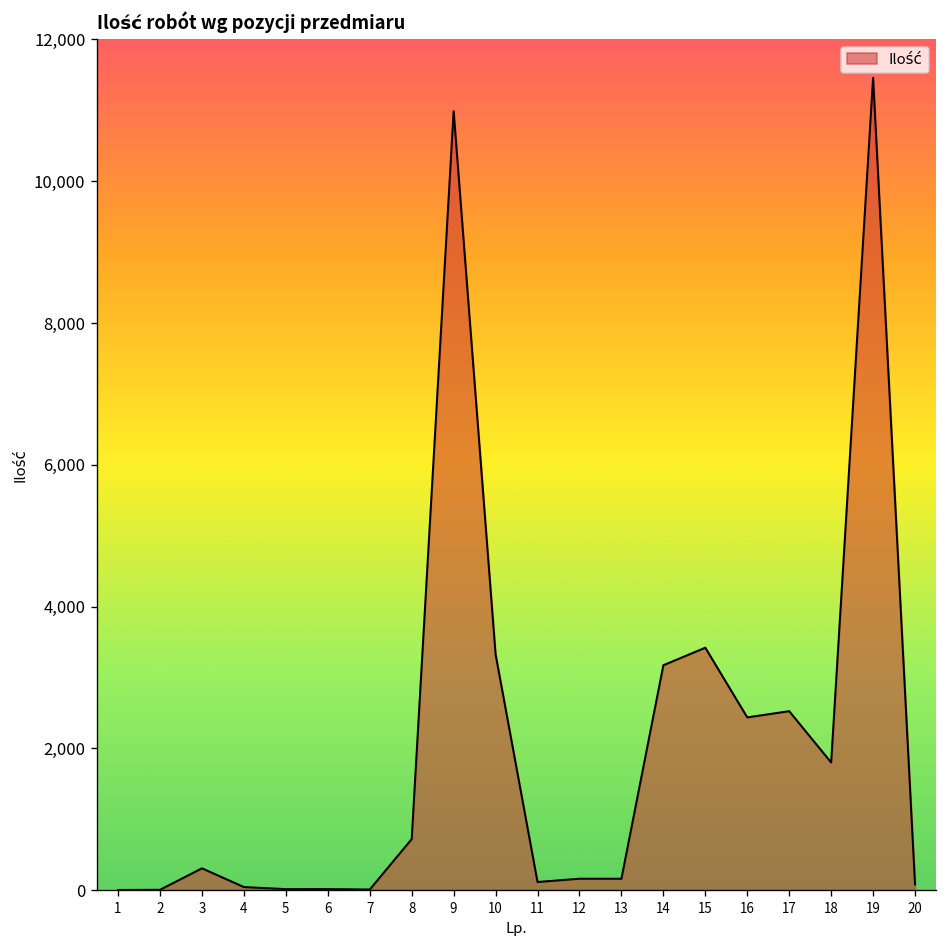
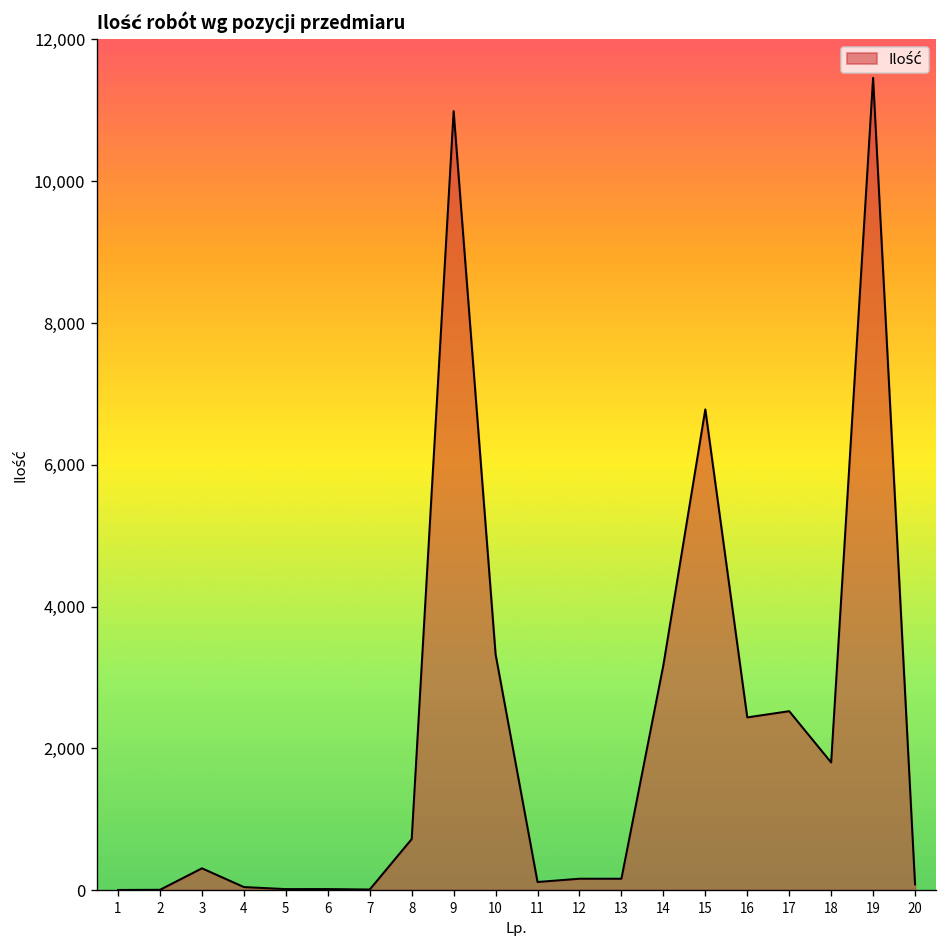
  {
    "1": "0",
    "2": "0",
    "3": "300",
    "4": "0",
    "5": "0",
    "6": "0",
    "7": "0",
    "8": "700",
    "9": "11,000",
    "10": "3,300",
    "11": "100",
    "12": "200",
    "13": "200",
    "14": "3,200",
-   "15": "3,400",
+   "15": "6,800",
    "16": "2,400",
    "17": "2,500",
    "18": "1,800",
    "19": "11,500",
    "20": "100"
  }
